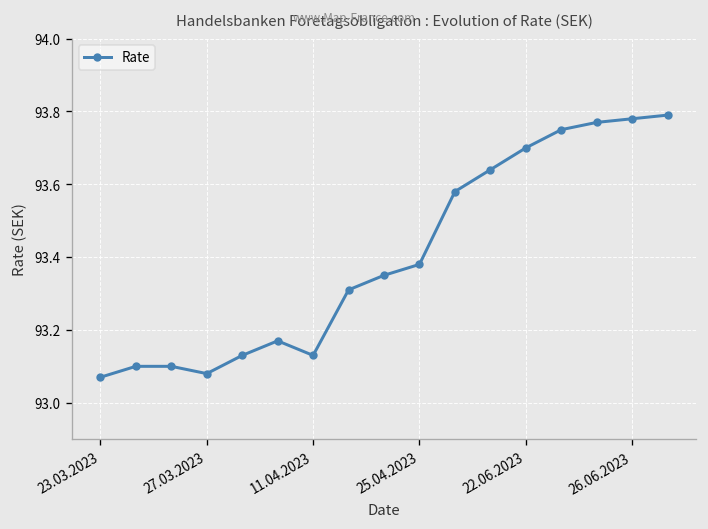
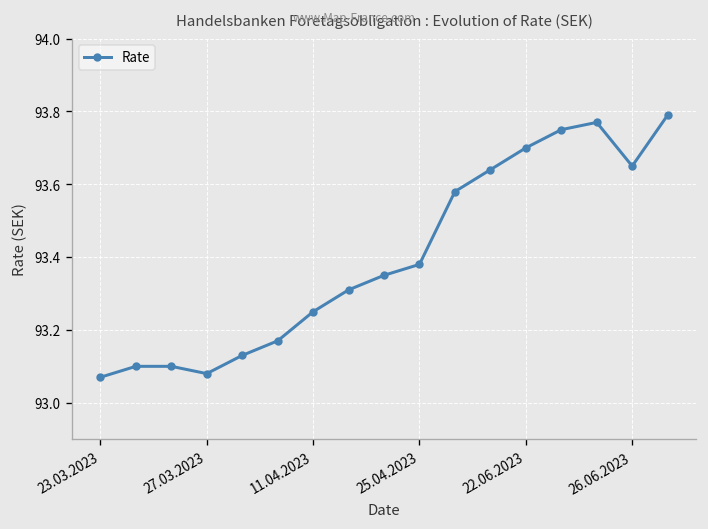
  {
    "23.03.2023": 93.07,
    "27.03.2023": 93.08,
-   "11.04.2023": 93.13,
+   "11.04.2023": 93.25,
    "25.04.2023": 93.38,
    "22.06.2023": 93.70,
-   "26.06.2023": 93.78
+   "26.06.2023": 93.65
  }
